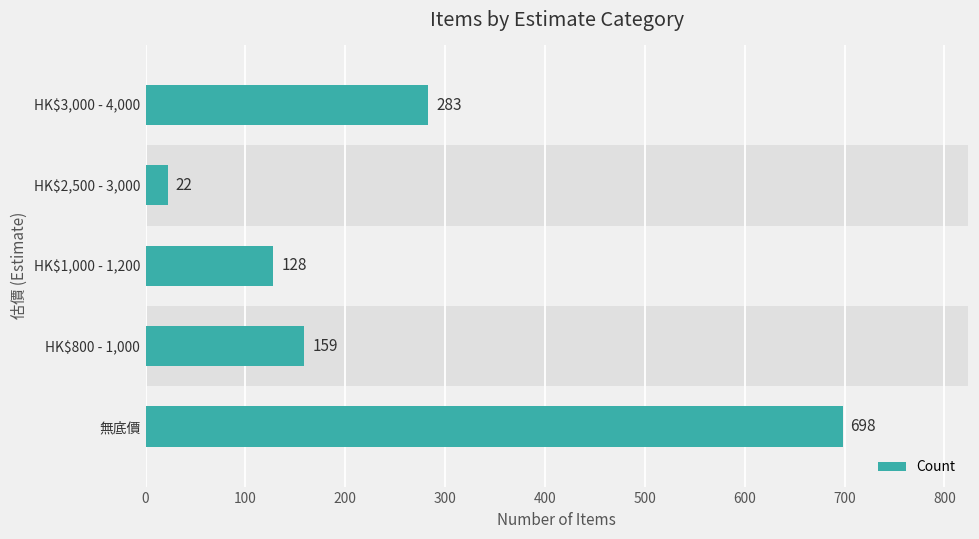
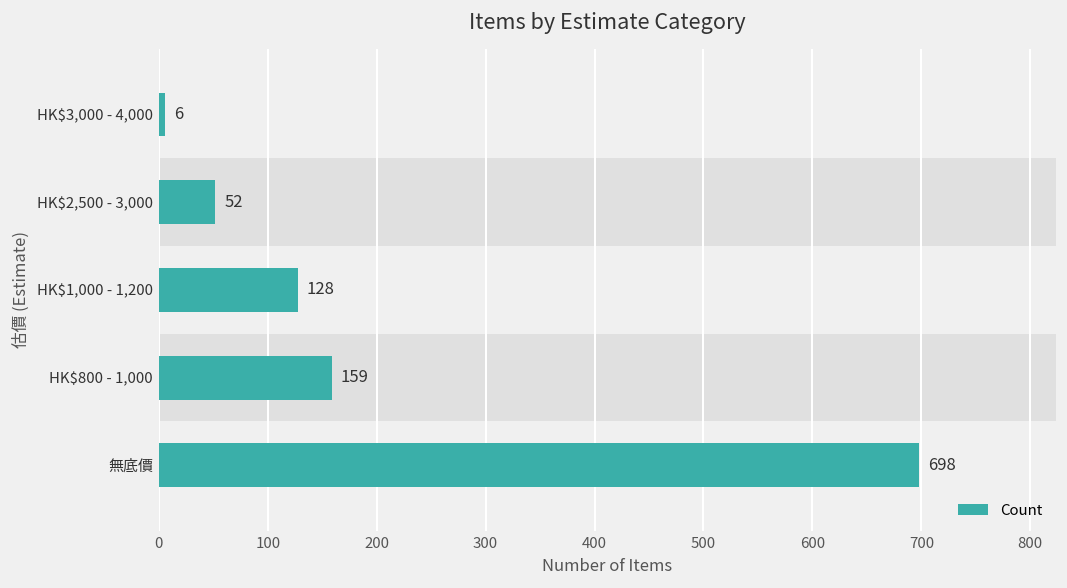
  {
-   "HK$3,000 - 4,000": 283,
-   "HK$2,500 - 3,000": 22,
+   "HK$3,000 - 4,000": 6,
+   "HK$2,500 - 3,000": 52,
    "HK$1,000 - 1,200": 128,
    "HK$800 - 1,000": 159,
    "無底價": 698
  }
